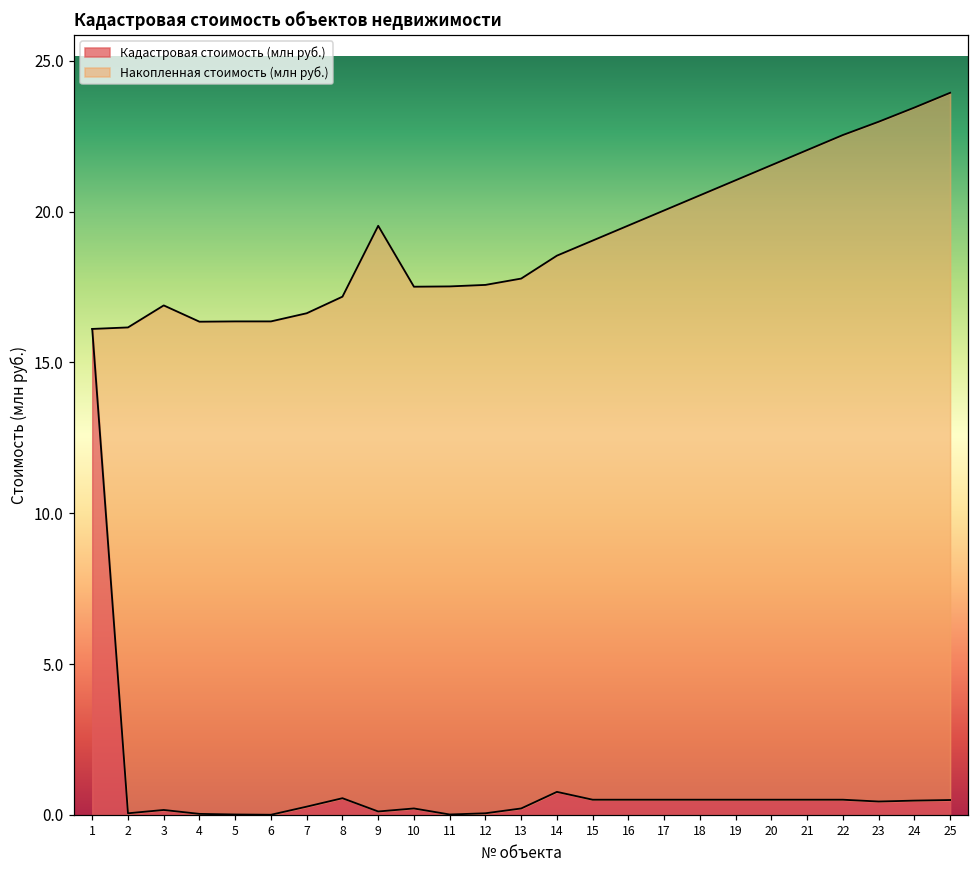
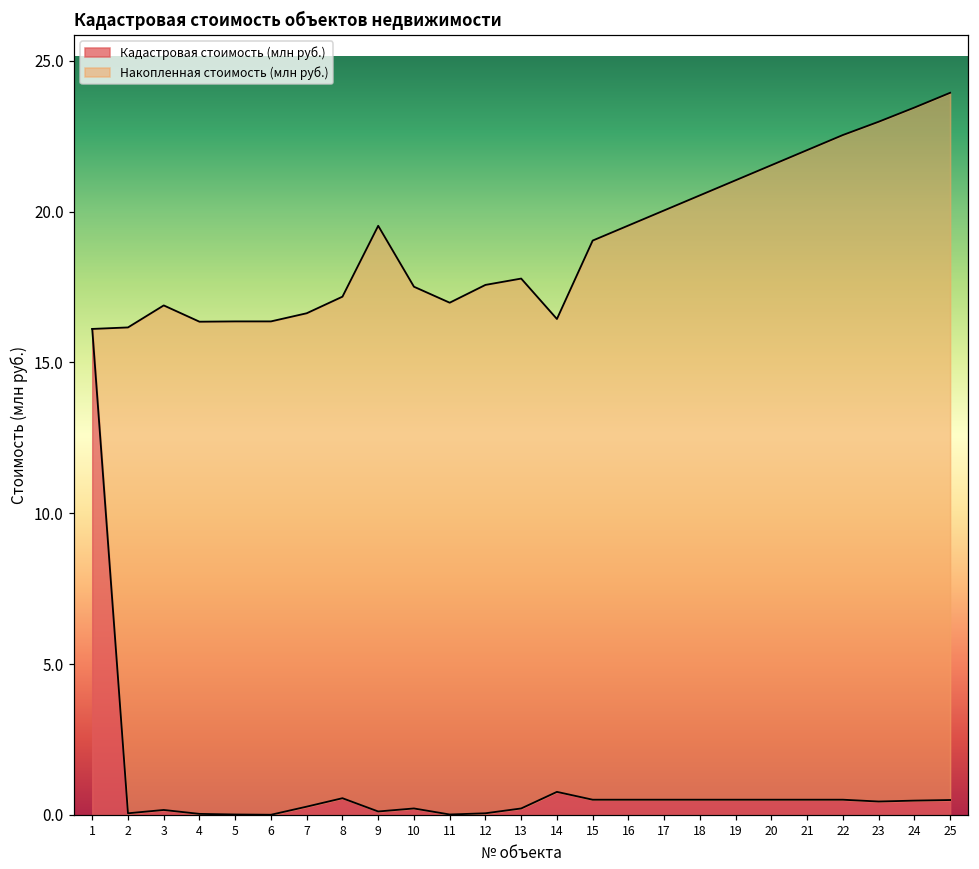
  {
    "Кадастровая стоимость (млн руб.)": {
      "2": 0.1,
      "3": 0.2,
      "4": 0.0,
      "5": 0.0,
      "6": 0.0,
      "7": 0.3,
      "8": 0.6,
      "9": 0.1,
      "10": 0.2,
      "11": 0.0,
      "12": 0.1,
      "13": 0.2,
      "14": 0.8,
      "15": 0.5,
      "16": 0.5,
      "17": 0.5,
      "18": 0.5,
      "19": 0.5,
      "20": 0.5,
      "21": 0.5,
      "22": 0.5,
      "23": 0.4,
      "24": 0.5,
      "25": 0.5
    },
    "Накопленная стоимость (млн руб.)": {
      "2": 16.2,
      "3": 16.9,
      "4": 16.4,
      "5": 16.4,
      "6": 16.4,
      "7": 16.6,
      "8": 17.2,
      "9": 19.5,
      "10": 17.5,
-     "11": 17.5,
+     "11": 17.0,
      "12": 17.6,
      "13": 17.8,
-     "14": 18.5,
+     "14": 16.4,
      "15": 19.0,
      "16": 19.5,
      "17": 20.0,
      "18": 20.5,
      "19": 21.0,
      "20": 21.5,
      "21": 22.0,
      "22": 22.5,
      "23": 23.0,
      "24": 23.5,
      "25": 23.9
    }
  }
